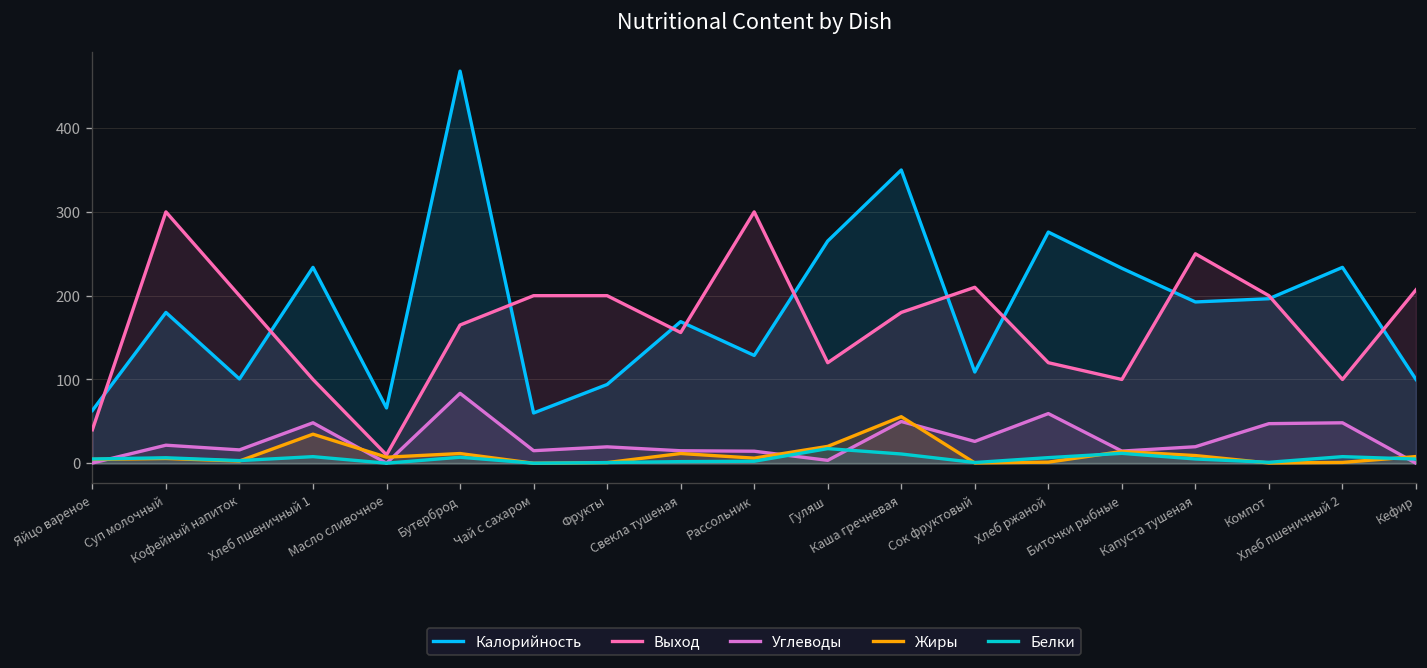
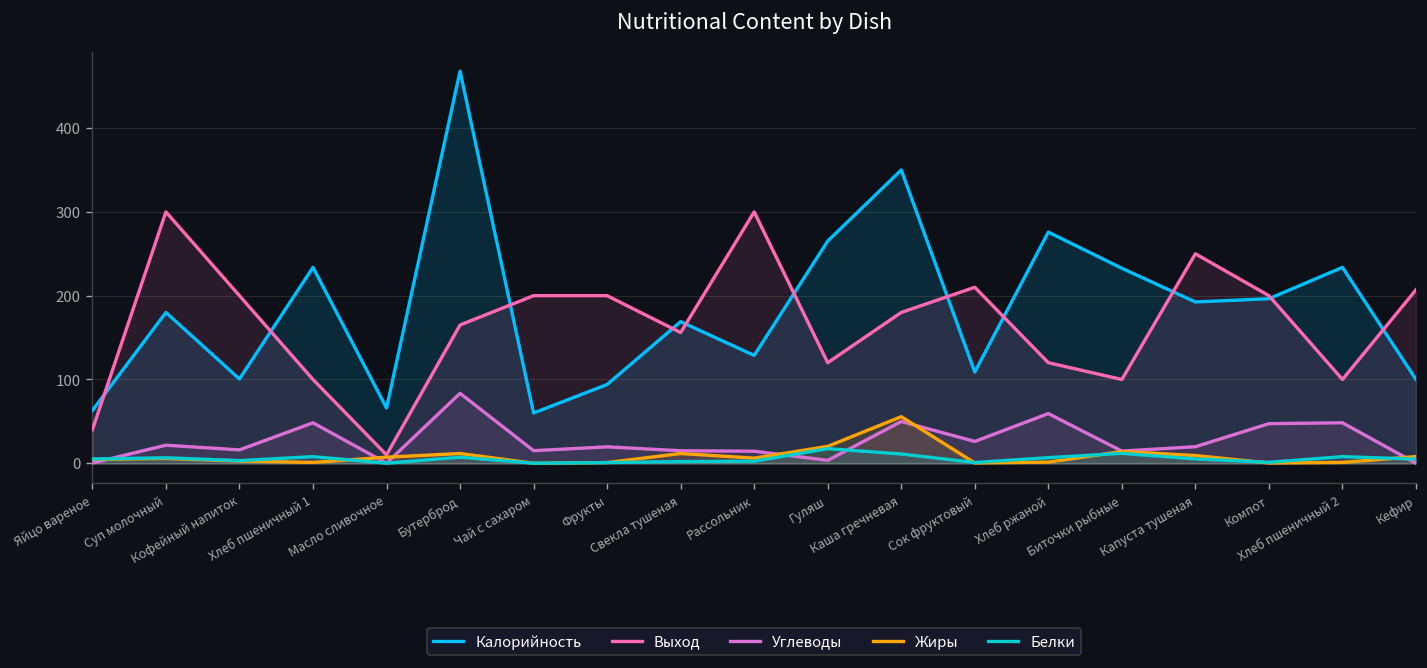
  {
    "Жиры": {
-     "Хлеб пшеничный 1": 30,
+     "Хлеб пшеничный 1": 0,
      "Бутерброд": 10,
      "Рассольник": 10,
      "Каша гречневая": 60,
      "Хлеб ржаной": 0,
      "Капуста тушеная": 10,
      "Хлеб пшеничный 2": 0
    }
  }
